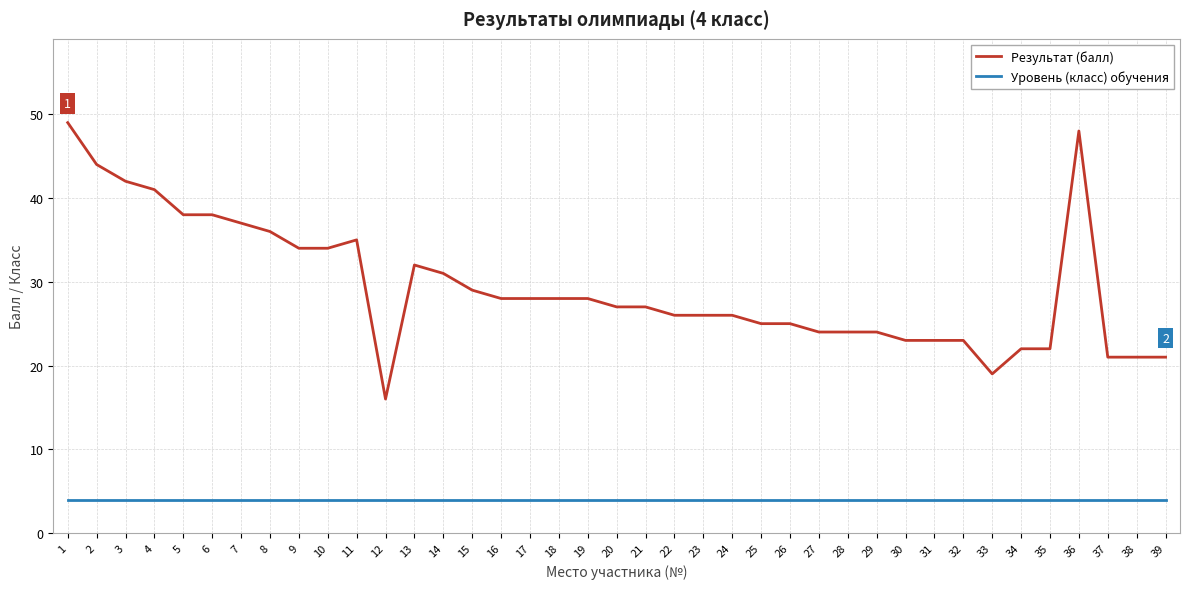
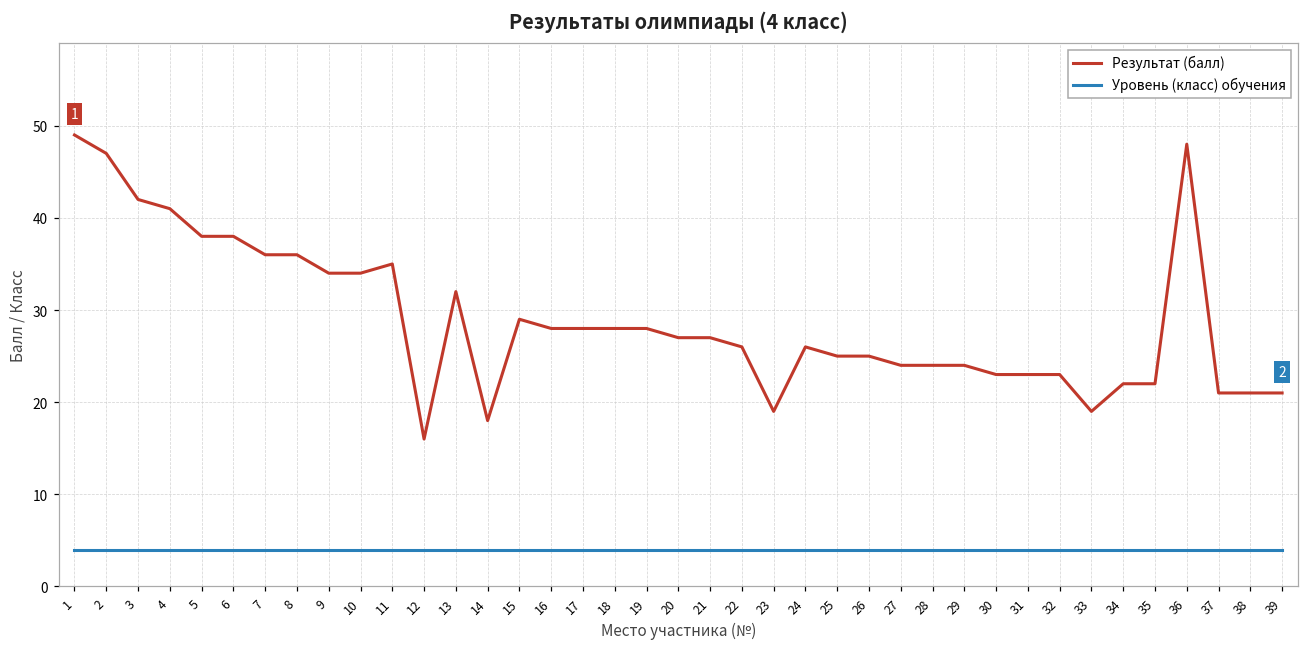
  {
    "Результат (балл)": {
-     "2": 44,
+     "2": 47,
      "3": 42,
      "4": 41,
      "5": 38,
      "6": 38,
-     "7": 37,
+     "7": 36,
      "8": 36,
      "9": 34,
      "10": 34,
      "11": 35,
      "12": 16,
      "13": 32,
-     "14": 31,
+     "14": 18,
      "15": 29,
      "16": 28,
      "17": 28,
      "18": 28,
      "19": 28,
      "20": 27,
      "21": 27,
      "22": 26,
-     "23": 26,
+     "23": 19,
      "24": 26,
      "25": 25,
      "26": 25,
      "27": 24,
      "28": 24,
      "29": 24,
      "30": 23,
      "31": 23,
      "32": 23,
      "33": 19,
      "34": 22,
      "35": 22,
      "36": 48,
      "37": 21,
      "38": 21
    },
    "Уровень (класс) обучения": {
      "1": 4,
      "2": 4,
      "3": 4,
      "4": 4,
      "5": 4,
      "6": 4,
      "7": 4,
      "8": 4,
      "9": 4,
      "10": 4,
      "11": 4,
      "12": 4,
      "13": 4,
      "14": 4,
      "15": 4,
      "16": 4,
      "17": 4,
      "18": 4,
      "19": 4,
      "20": 4,
      "21": 4,
      "22": 4,
      "23": 4,
      "24": 4,
      "25": 4,
      "26": 4,
      "27": 4,
      "28": 4,
      "29": 4,
      "30": 4,
      "31": 4,
      "32": 4,
      "33": 4,
      "34": 4,
      "35": 4,
      "36": 4,
      "37": 4,
      "38": 4,
      "39": 4
    }
  }
